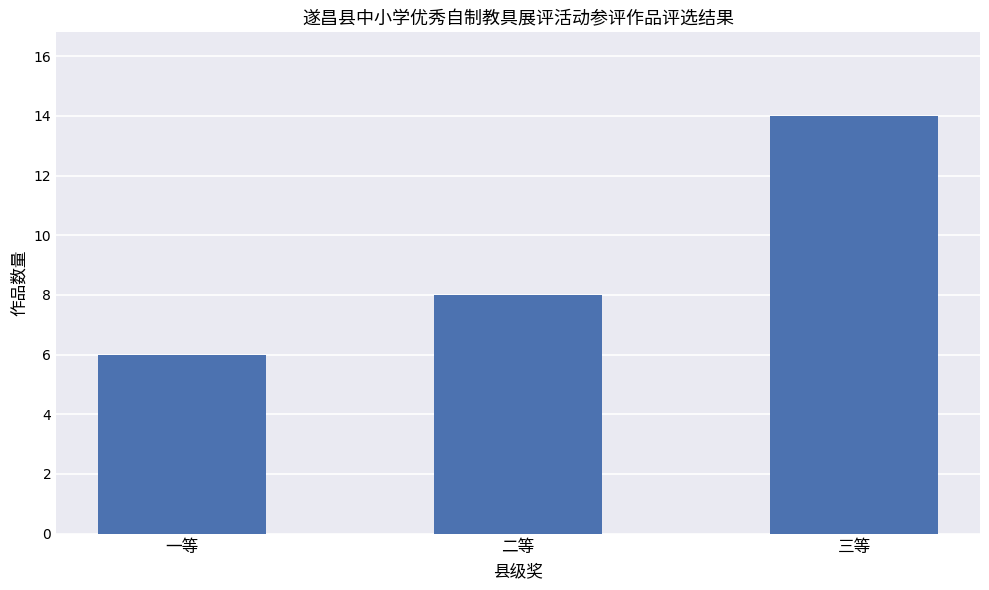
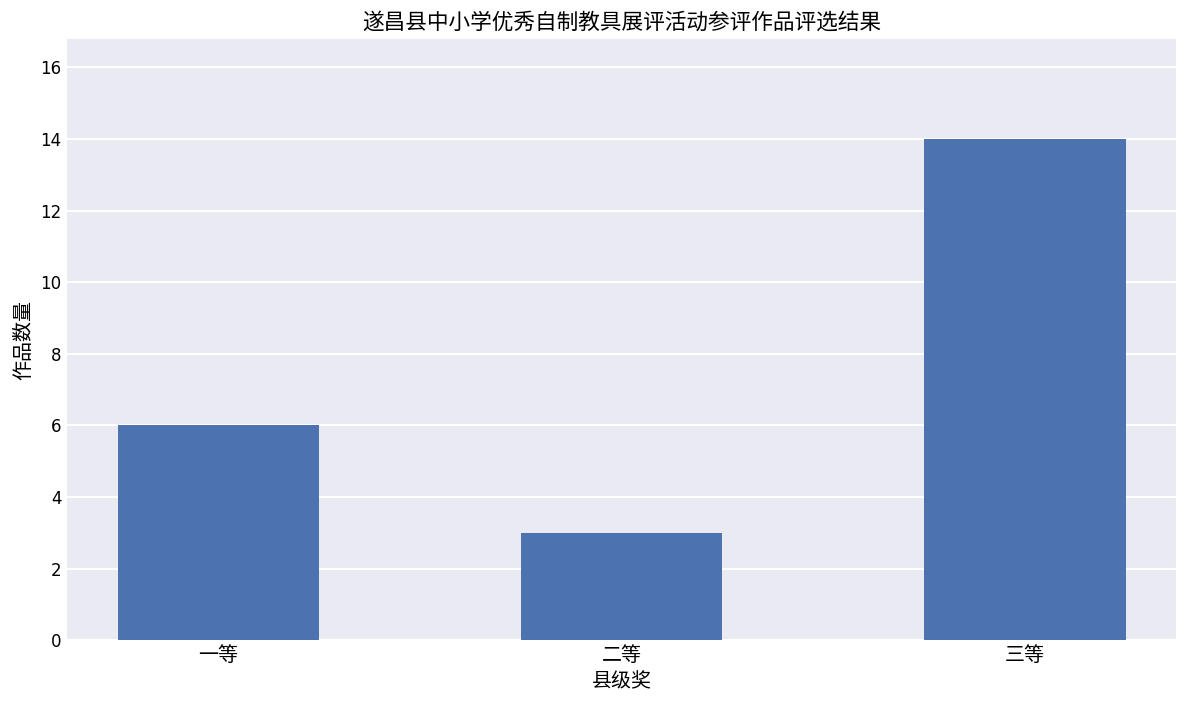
  {
    "一等": 6,
-   "二等": 8,
+   "二等": 3,
    "三等": 14
  }
